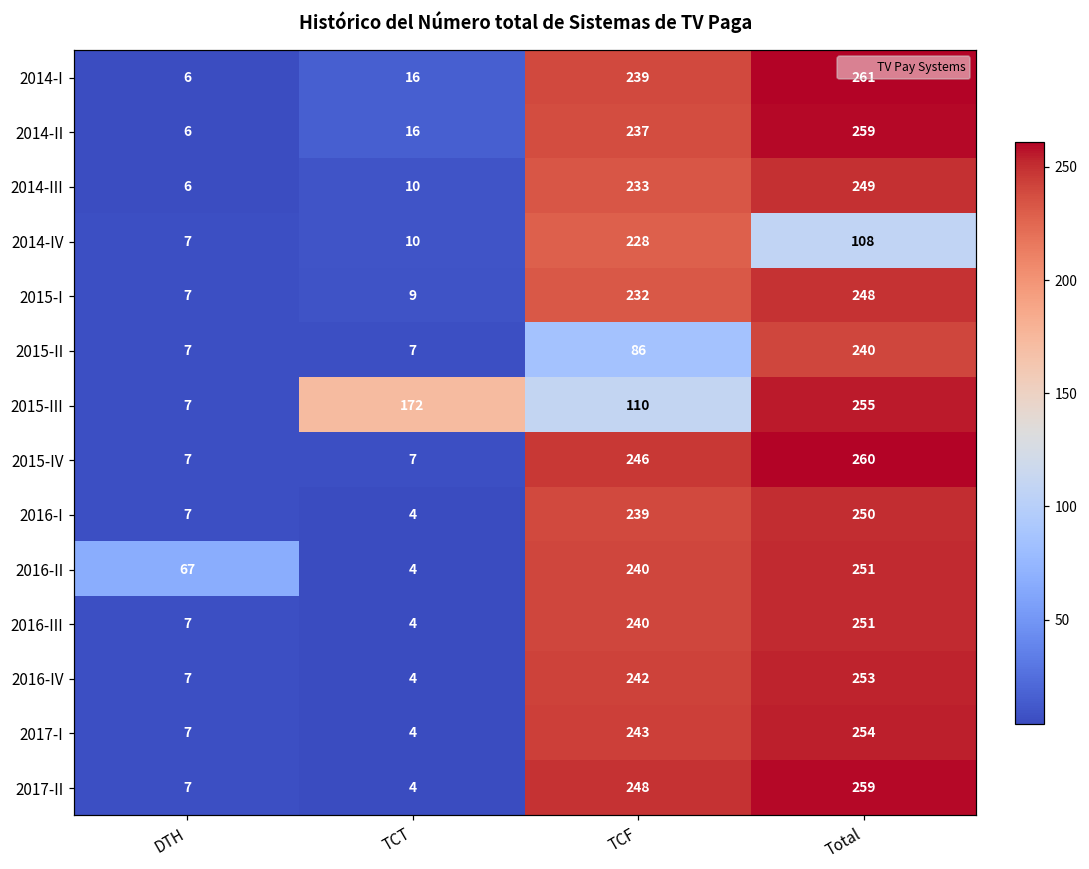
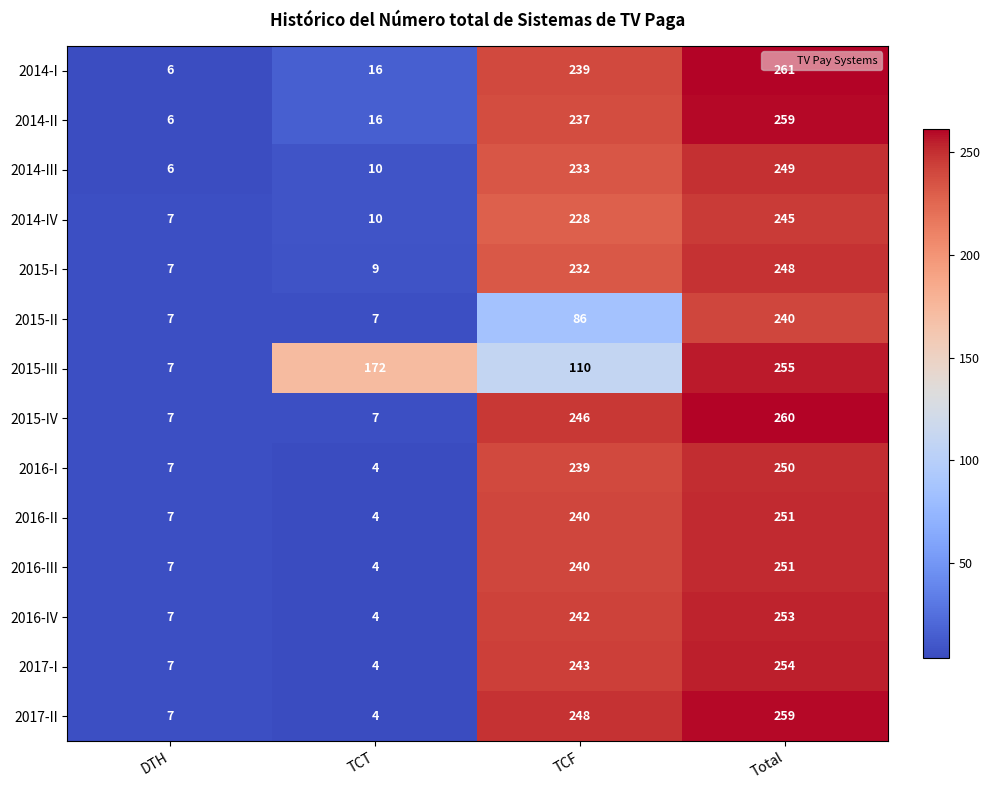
  {
    "2014-I": {
      "DTH": 6,
      "TCT": 16,
      "TCF": 239
    },
    "2014-II": {
      "DTH": 6,
      "TCT": 16,
      "TCF": 237,
      "Total": 259
    },
    "2014-III": {
      "DTH": 6,
      "TCT": 10,
      "TCF": 233,
      "Total": 249
    },
    "2014-IV": {
      "DTH": 7,
      "TCT": 10,
      "TCF": 228,
-     "Total": 108
+     "Total": 245
    },
    "2015-I": {
      "DTH": 7,
      "TCT": 9,
      "TCF": 232,
      "Total": 248
    },
    "2015-II": {
      "DTH": 7,
      "TCT": 7,
      "TCF": 86,
      "Total": 240
    },
    "2015-III": {
      "DTH": 7,
      "TCT": 172,
      "TCF": 110,
      "Total": 255
    },
    "2015-IV": {
      "DTH": 7,
      "TCT": 7,
      "TCF": 246,
      "Total": 260
    },
    "2016-I": {
      "DTH": 7,
      "TCT": 4,
      "TCF": 239,
      "Total": 250
    },
    "2016-II": {
-     "DTH": 67,
+     "DTH": 7,
      "TCT": 4,
      "TCF": 240,
      "Total": 251
    },
    "2016-III": {
      "DTH": 7,
      "TCT": 4,
      "TCF": 240,
      "Total": 251
    },
    "2016-IV": {
      "DTH": 7,
      "TCT": 4,
      "TCF": 242,
      "Total": 253
    },
    "2017-I": {
      "DTH": 7,
      "TCT": 4,
      "TCF": 243,
      "Total": 254
    },
    "2017-II": {
      "DTH": 7,
      "TCT": 4,
      "TCF": 248,
      "Total": 259
    }
  }
